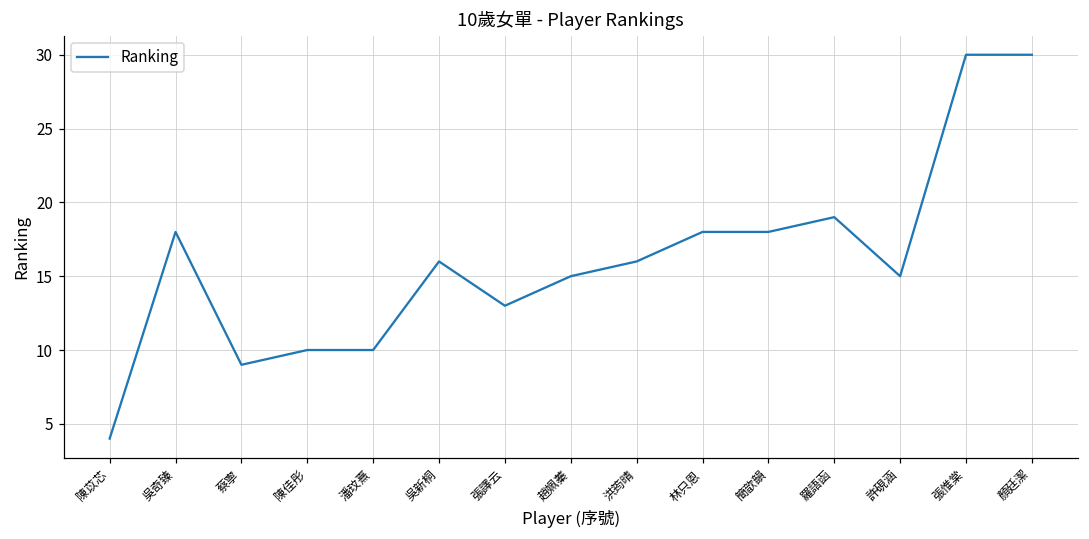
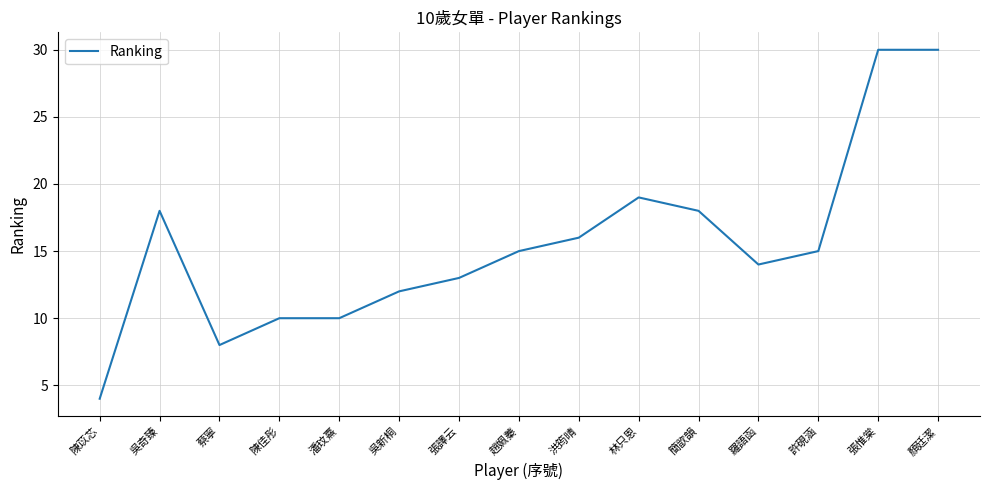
  {
    "陳苡芯": 4,
    "吳奇臻": 18,
-   "蔡寧": 9,
+   "蔡寧": 8,
    "陳佳彤": 10,
    "潘玟熹": 10,
-   "吳新桐": 16,
+   "吳新桐": 12,
    "張譯云": 13,
    "趙姵蓁": 15,
    "洪筠晴": 16,
-   "林只恩": 18,
+   "林只恩": 19,
    "簡歆韻": 18,
-   "羅語函": 19,
+   "羅語函": 14,
    "許硯涵": 15,
    "張惟棠": 30,
    "顏廷潔": 30
  }
